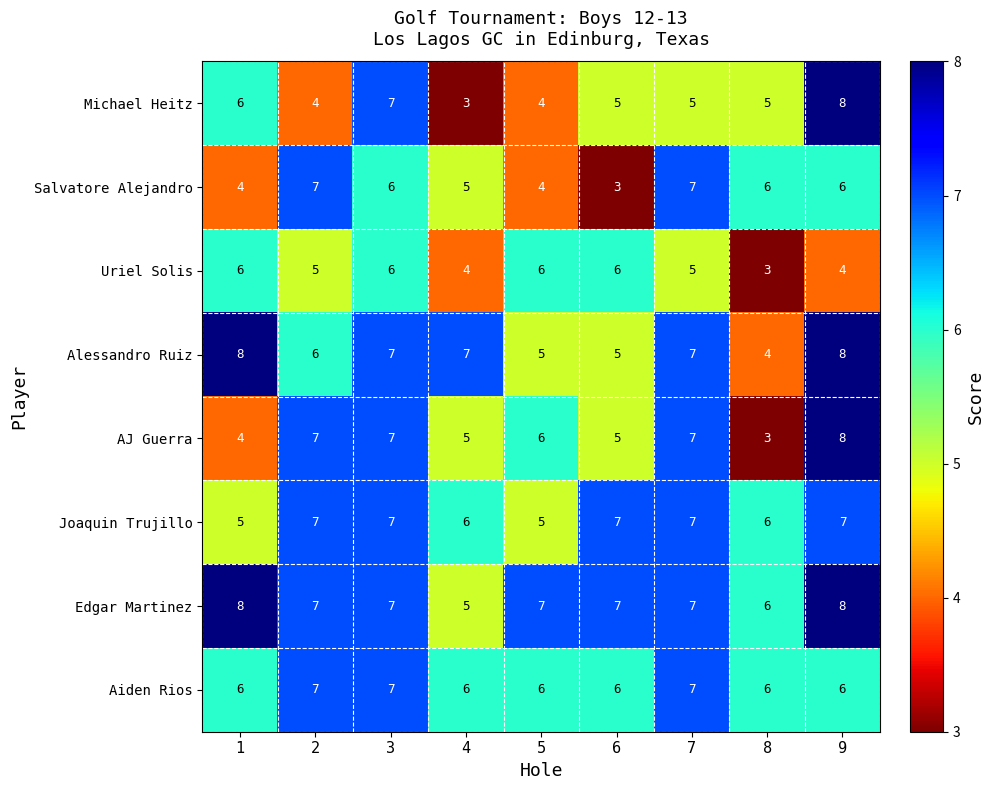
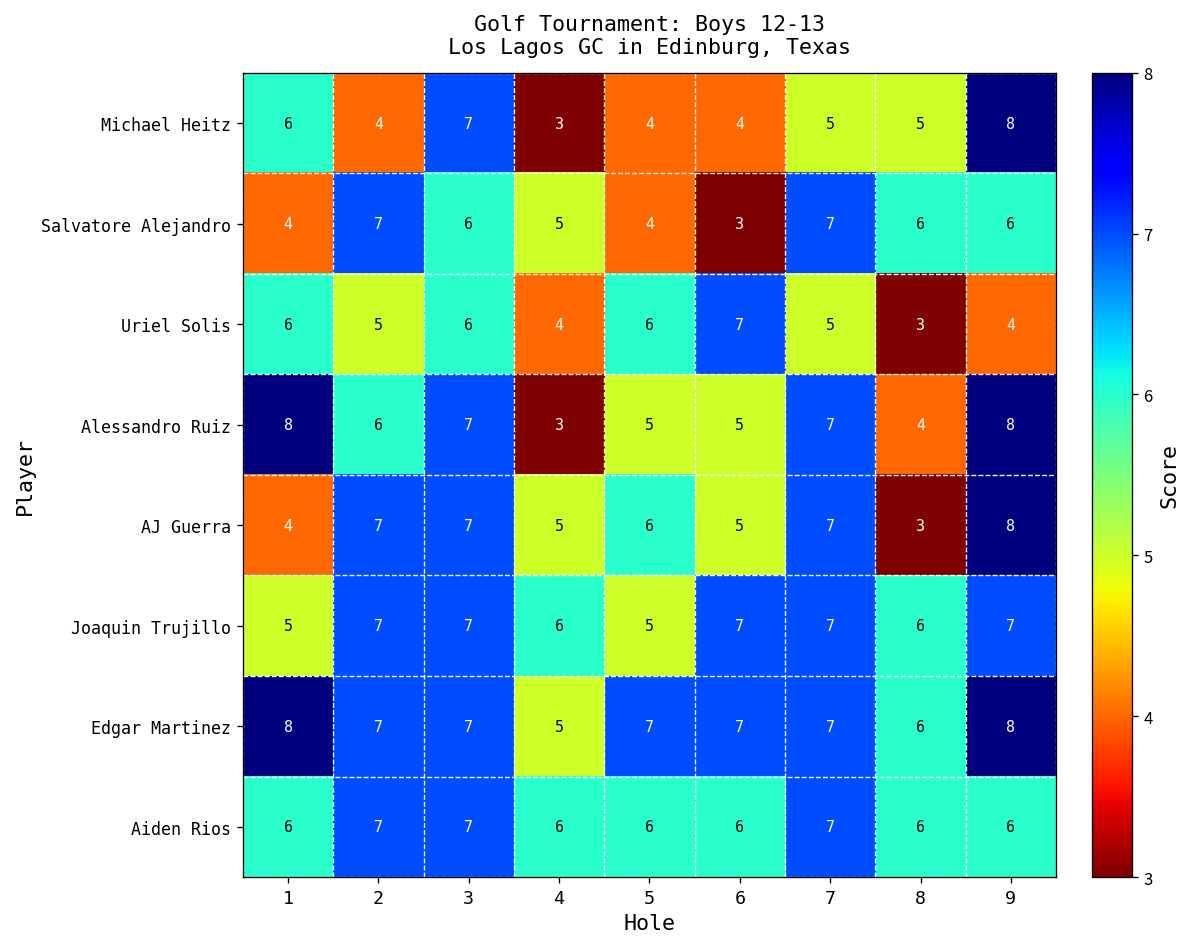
  {
    "Michael Heitz": {
      "1": 6,
      "2": 4,
      "3": 7,
      "4": 3,
      "5": 4,
-     "6": 5,
+     "6": 4,
      "7": 5,
      "8": 5,
      "9": 8
    },
    "Salvatore Alejandro": {
      "1": 4,
      "2": 7,
      "3": 6,
      "4": 5,
      "5": 4,
      "6": 3,
      "7": 7,
      "8": 6,
      "9": 6
    },
    "Uriel Solis": {
      "1": 6,
      "2": 5,
      "3": 6,
      "4": 4,
      "5": 6,
-     "6": 6,
+     "6": 7,
      "7": 5,
      "8": 3,
      "9": 4
    },
    "Alessandro Ruiz": {
      "1": 8,
      "2": 6,
      "3": 7,
-     "4": 7,
+     "4": 3,
      "5": 5,
      "6": 5,
      "7": 7,
      "8": 4,
      "9": 8
    },
    "AJ Guerra": {
      "1": 4,
      "2": 7,
      "3": 7,
      "4": 5,
      "5": 6,
      "6": 5,
      "7": 7,
      "8": 3,
      "9": 8
    },
    "Joaquin Trujillo": {
      "1": 5,
      "2": 7,
      "3": 7,
      "4": 6,
      "5": 5,
      "6": 7,
      "7": 7,
      "8": 6,
      "9": 7
    },
    "Edgar Martinez": {
      "1": 8,
      "2": 7,
      "3": 7,
      "4": 5,
      "5": 7,
      "6": 7,
      "7": 7,
      "8": 6,
      "9": 8
    },
    "Aiden Rios": {
      "1": 6,
      "2": 7,
      "3": 7,
      "4": 6,
      "5": 6,
      "6": 6,
      "7": 7,
      "8": 6,
      "9": 6
    }
  }
